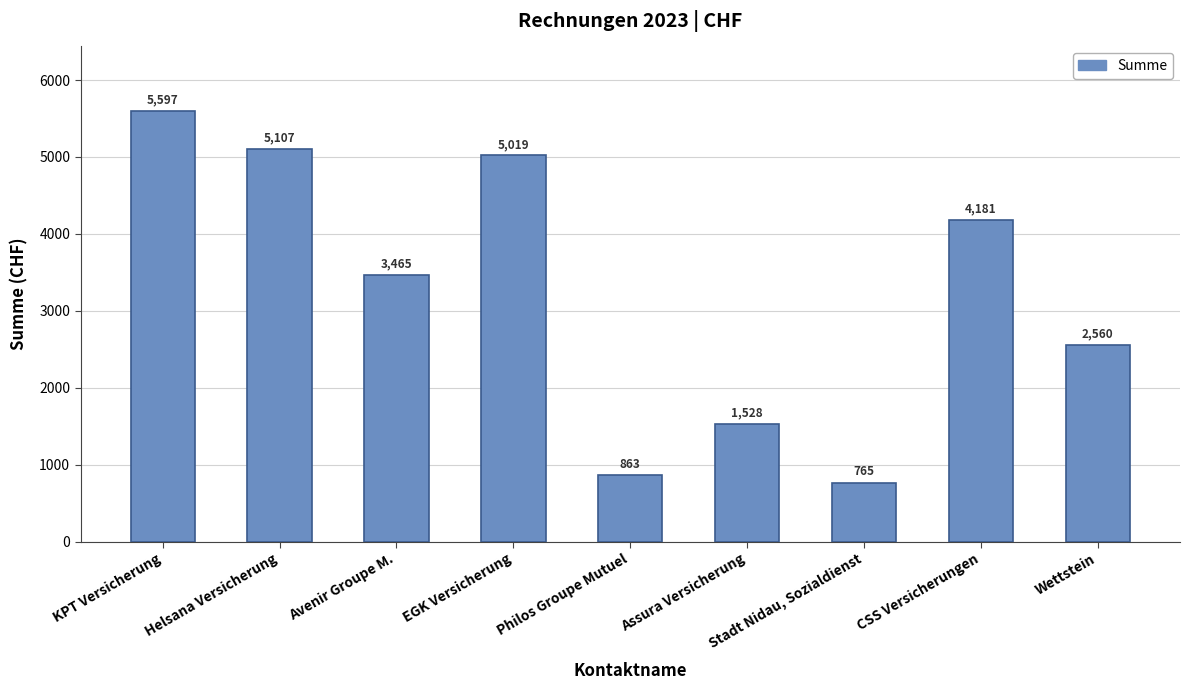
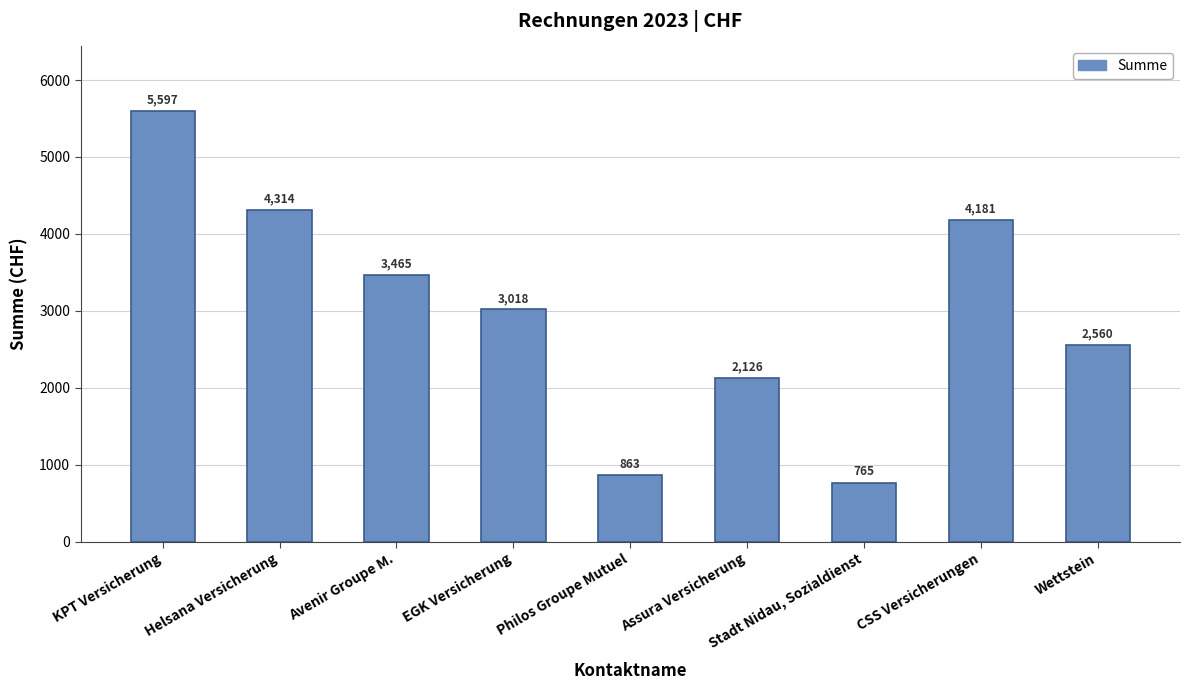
  {
    "KPT Versicherung": "5,597",
-   "Helsana Versicherung": "5,107",
+   "Helsana Versicherung": "4,314",
    "Avenir Groupe M.": "3,465",
-   "EGK Versicherung": "5,019",
+   "EGK Versicherung": "3,018",
    "Philos Groupe Mutuel": "863",
-   "Assura Versicherung": "1,528",
+   "Assura Versicherung": "2,126",
    "Stadt Nidau, Sozialdienst": "765",
    "CSS Versicherungen": "4,181",
    "Wettstein": "2,560"
  }
